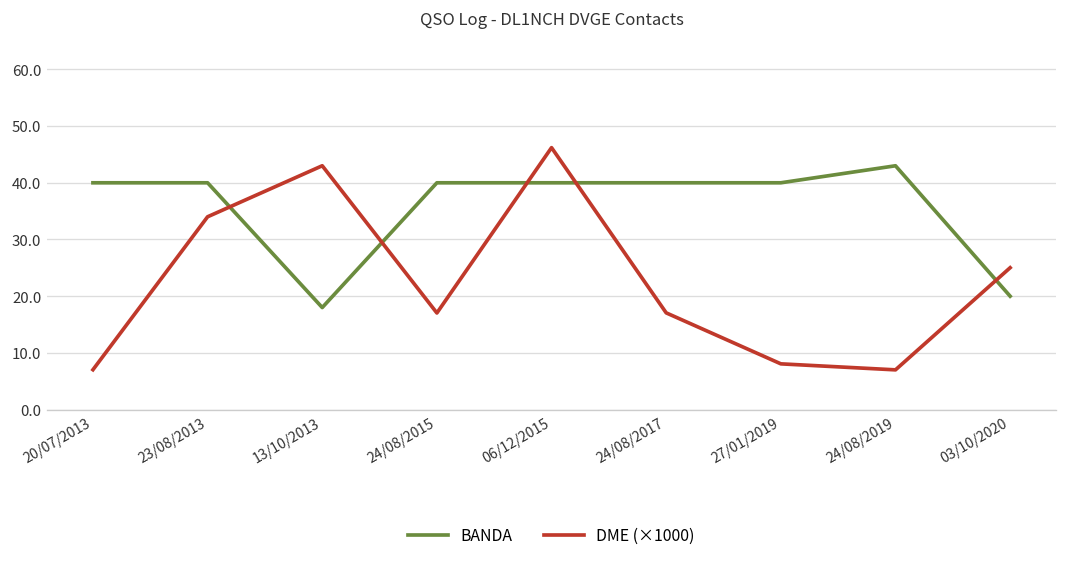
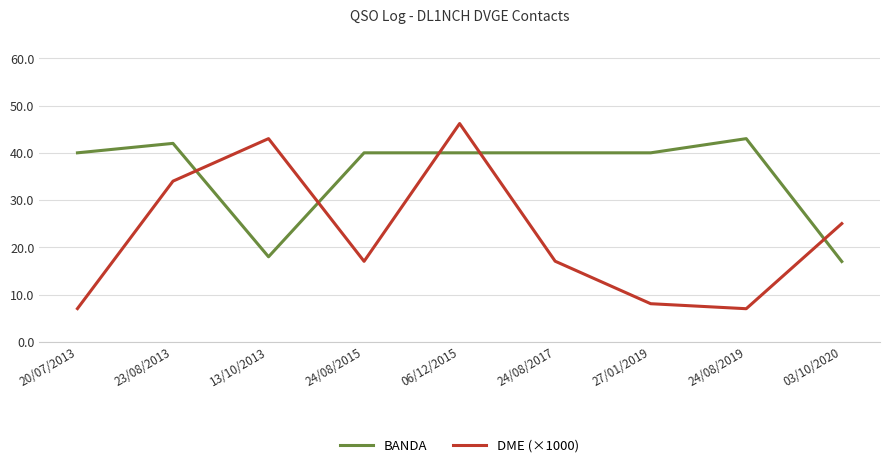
  {
    "BANDA": {
      "20/07/2013": 40,
-     "23/08/2013": 40,
+     "23/08/2013": 42,
      "13/10/2013": 18,
      "24/08/2015": 40,
      "06/12/2015": 40,
      "24/08/2017": 40,
      "27/01/2019": 40,
      "24/08/2019": 43,
-     "03/10/2020": 20
+     "03/10/2020": 17
    },
    "DME (×1000)": {
      "20/07/2013": 7,
      "23/08/2013": 34,
      "13/10/2013": 43,
      "24/08/2015": 17,
      "06/12/2015": 46,
      "24/08/2017": 17,
      "27/01/2019": 8,
      "24/08/2019": 7,
      "03/10/2020": 25
    }
  }
